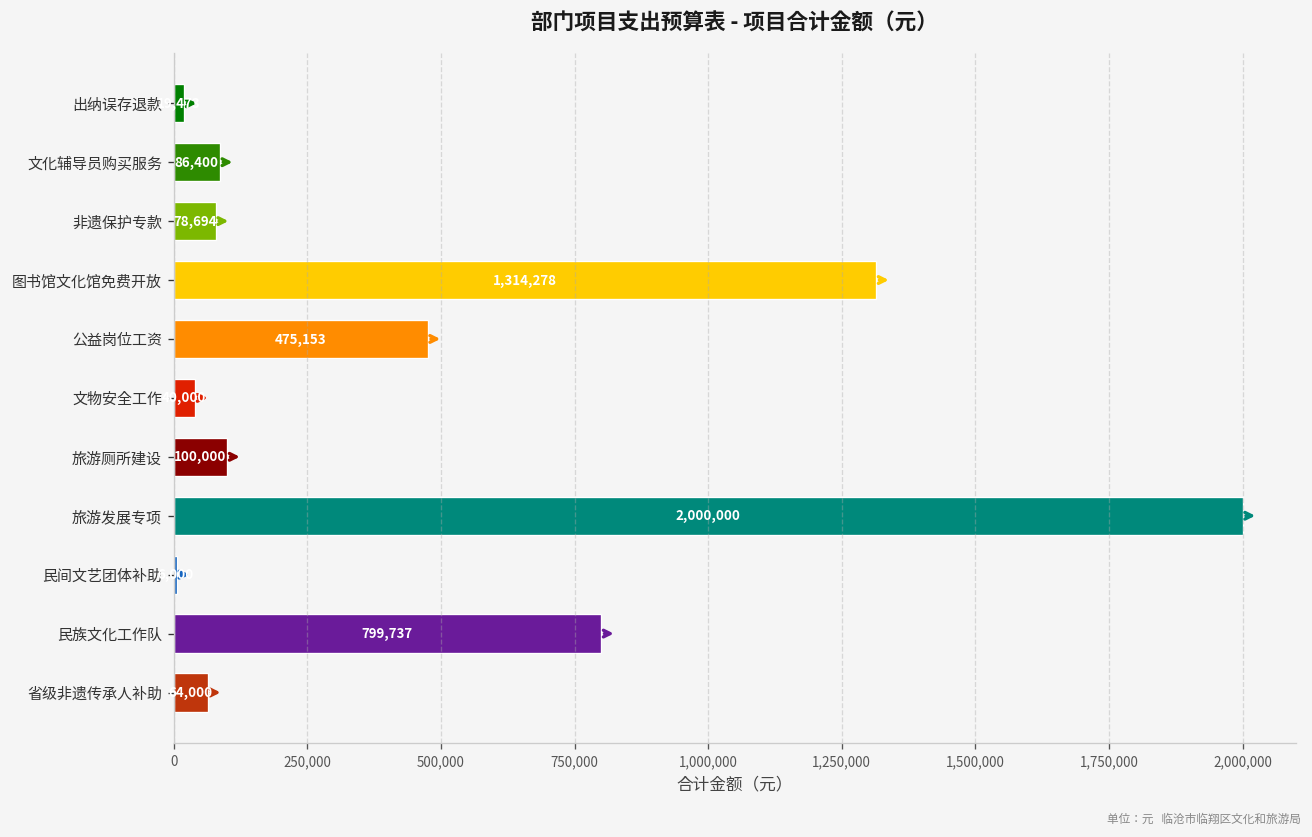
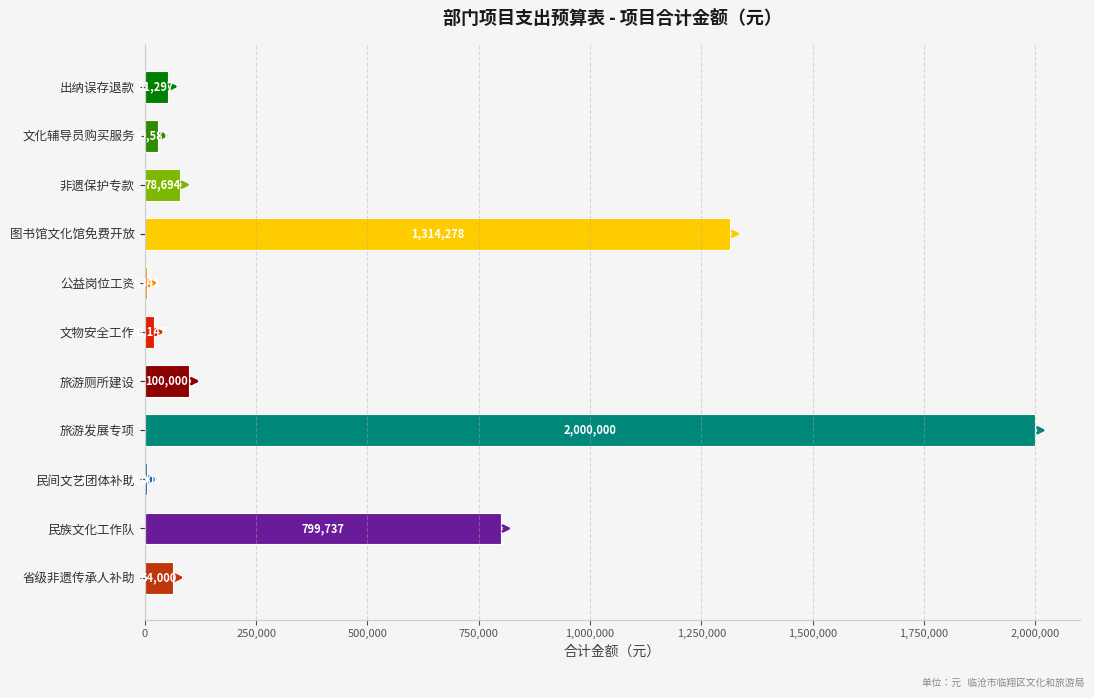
  {
-   "出纳误存退款": "20,000",
-   "文化辅导员购买服务": "90,000",
-   "公益岗位工资": "480,000",
-   "文物安全工作": "40,000",
+   "出纳误存退款": "50,000",
+   "文化辅导员购买服务": "30,000",
+   "公益岗位工资": "10,000",
+   "文物安全工作": "20,000",
    "民间文艺团体补助": "10,000"
  }
